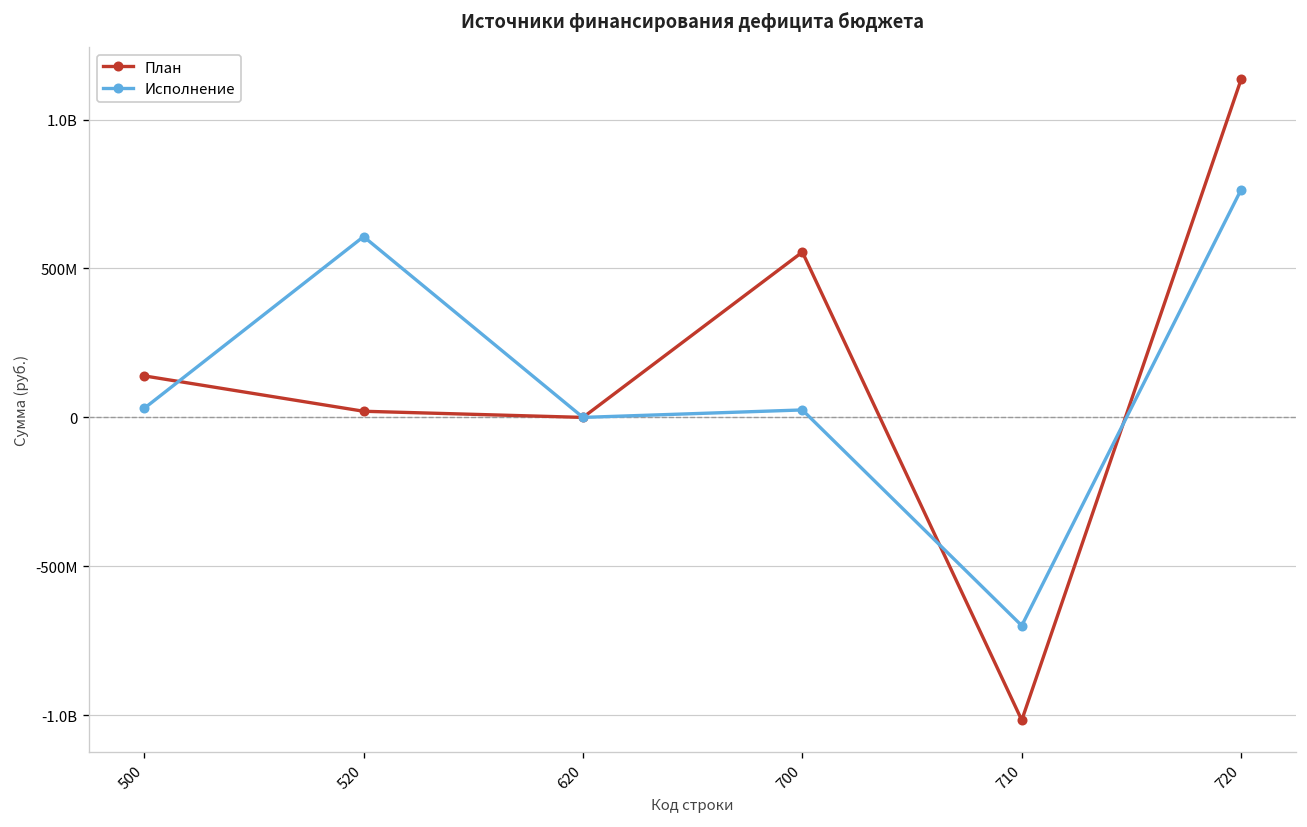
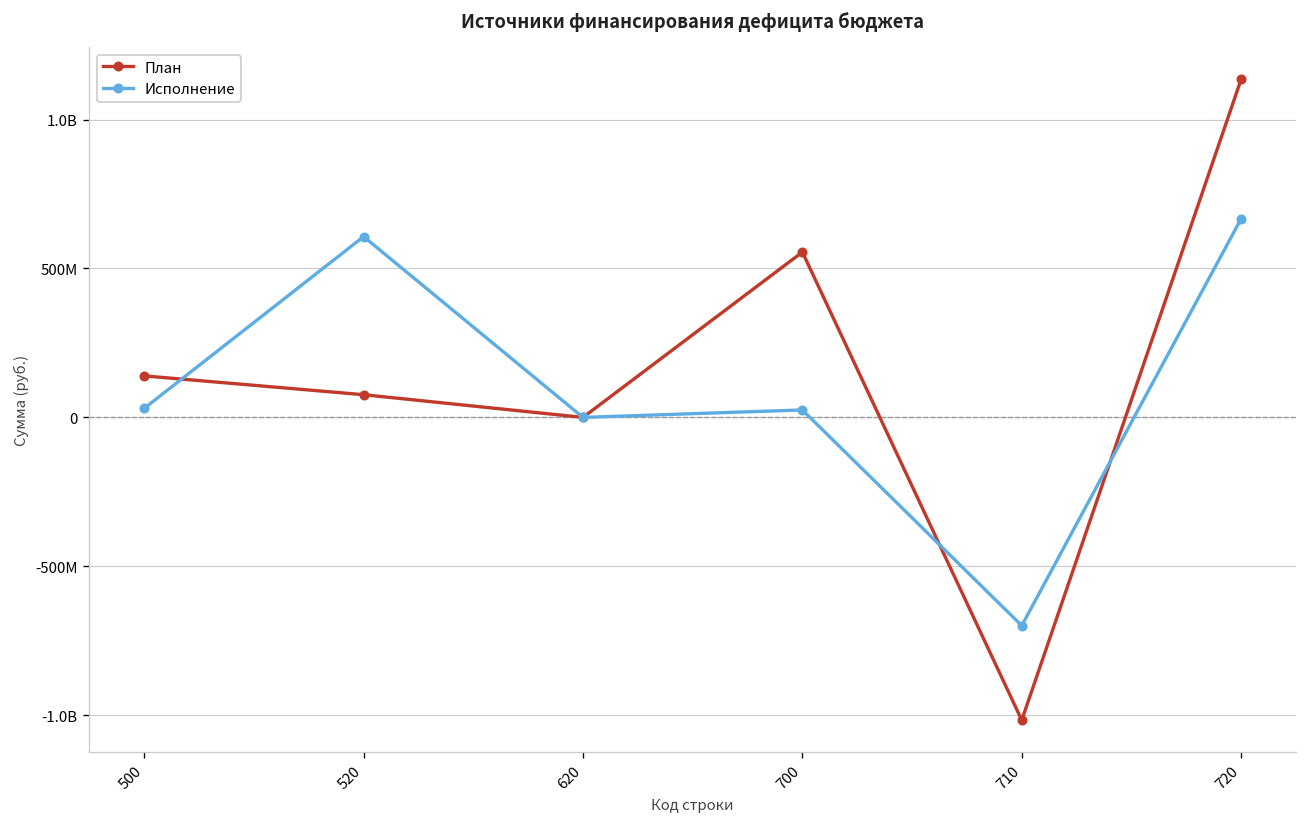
  {
    "План": {
      "500": 140000000,
-     "520": 20000000,
+     "520": 80000000,
      "700": 560000000,
      "710": -1020000000,
      "720": 1140000000
    },
    "Исполнение": {
      "500": 30000000,
      "520": 610000000,
      "700": 30000000,
      "710": -700000000,
-     "720": 760000000
+     "720": 670000000
    }
  }
